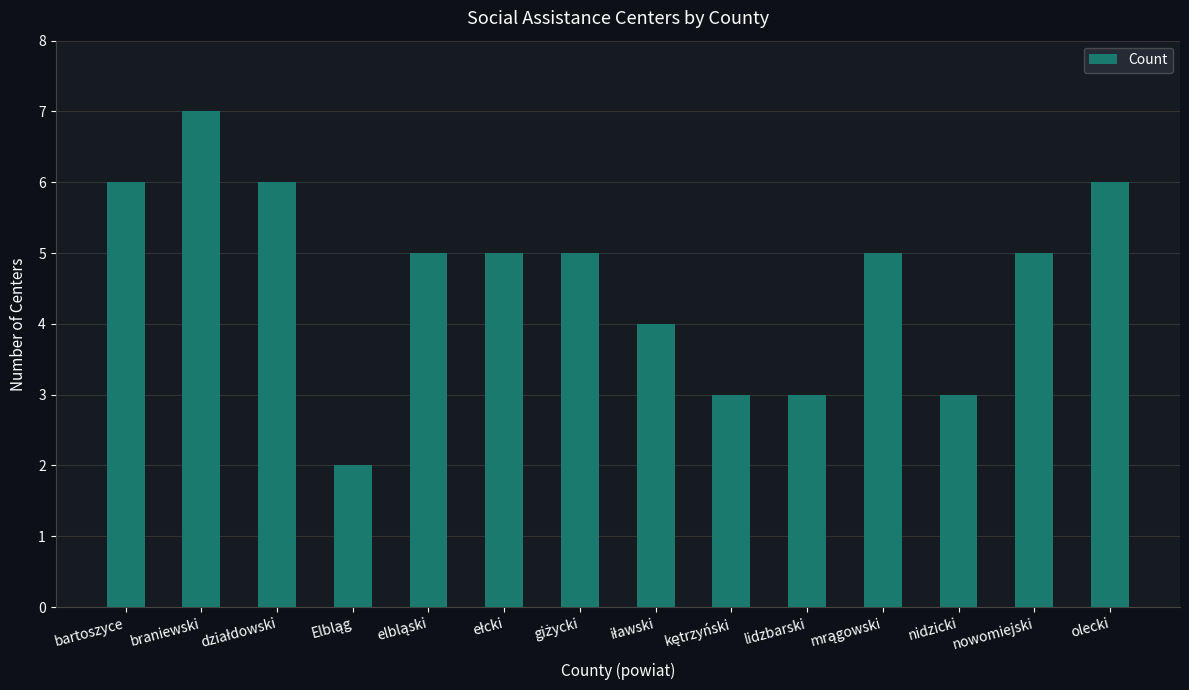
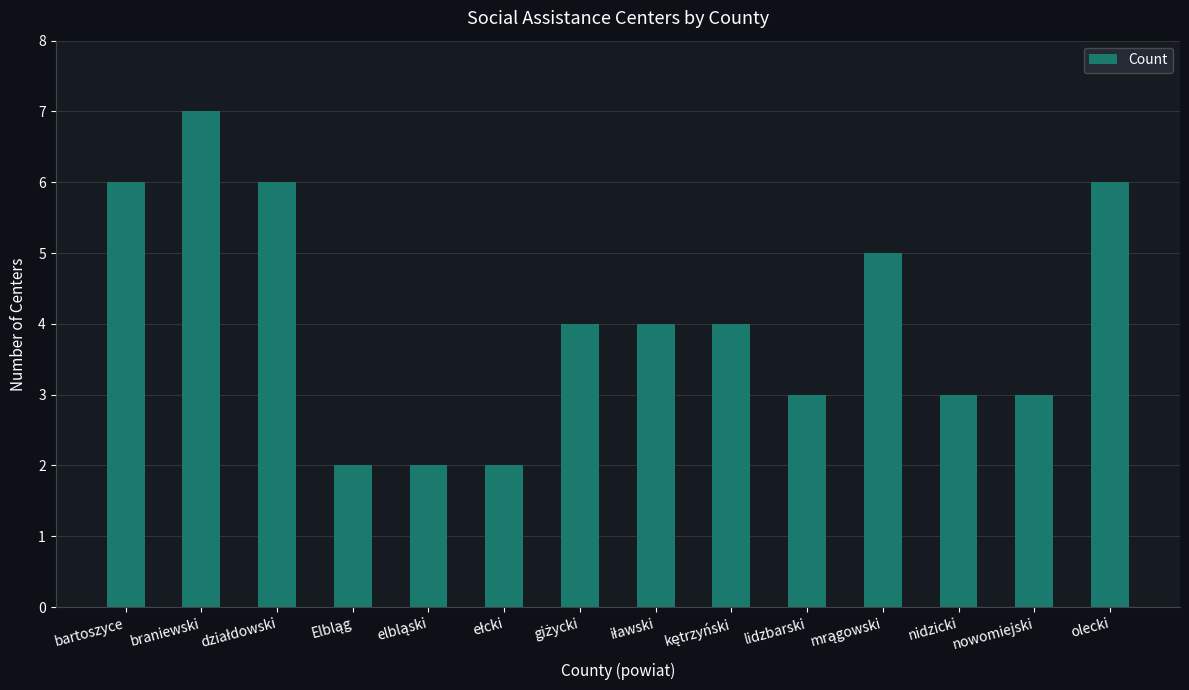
  {
    "bartoszyce": 6,
    "braniewski": 7,
    "działdowski": 6,
    "Elbląg": 2,
-   "elbląski": 5,
-   "ełcki": 5,
-   "giżycki": 5,
+   "elbląski": 2,
+   "ełcki": 2,
+   "giżycki": 4,
    "iławski": 4,
-   "kętrzyński": 3,
+   "kętrzyński": 4,
    "lidzbarski": 3,
    "mrągowski": 5,
    "nidzicki": 3,
-   "nowomiejski": 5,
+   "nowomiejski": 3,
    "olecki": 6
  }
